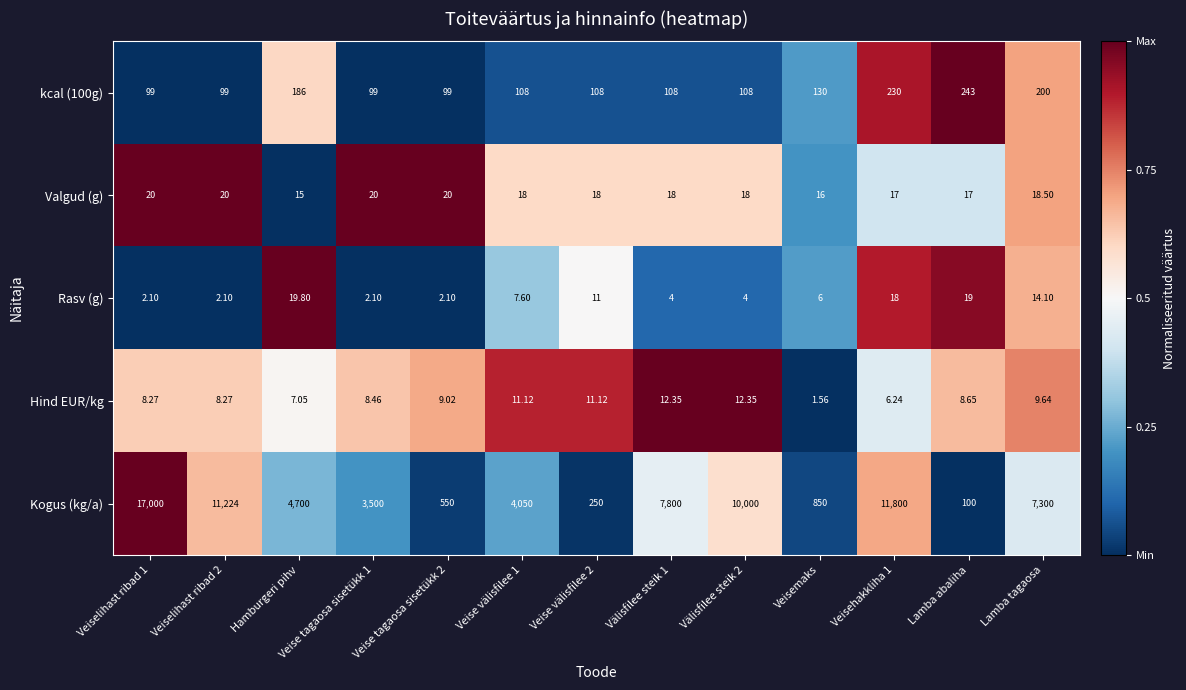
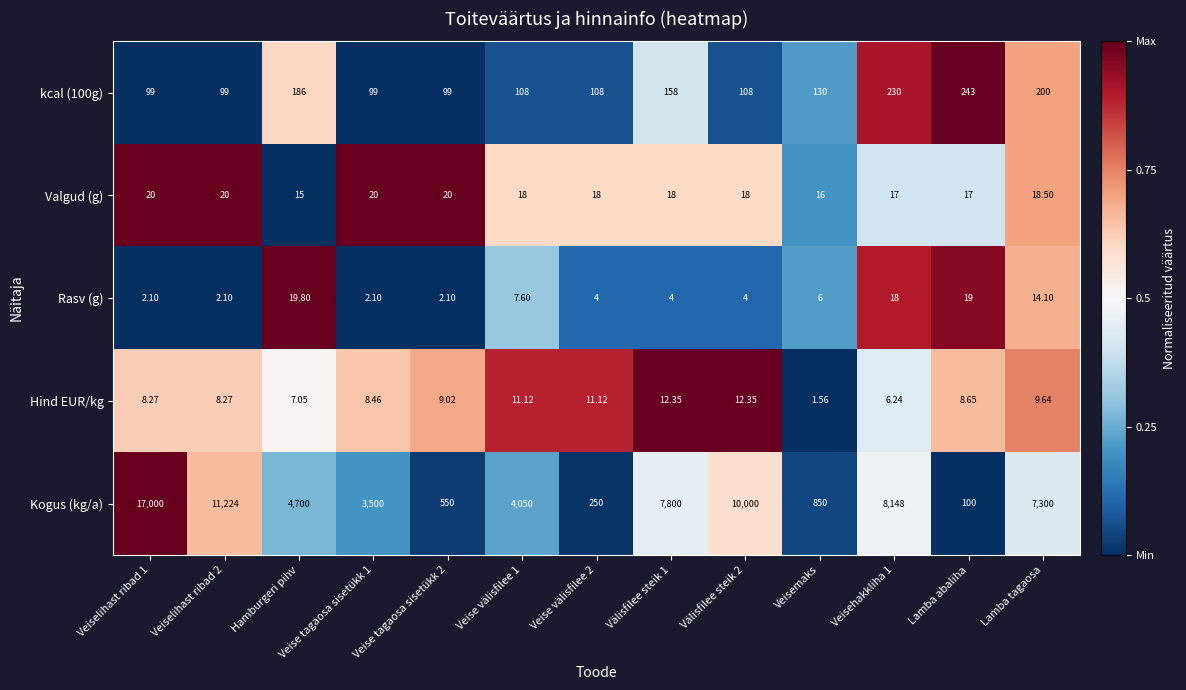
  {
    "kcal (100g)": {
      "Veiselihast ribad 1": "99",
      "Veiselihast ribad 2": "99",
      "Hamburgeri pihv": "186",
      "Veise tagaosa sisetükk 1": "99",
      "Veise tagaosa sisetükk 2": "99",
      "Veise välisfilee 1": "108",
      "Veise välisfilee 2": "108",
-     "Välisfilee steik 1": "108",
+     "Välisfilee steik 1": "158",
      "Välisfilee steik 2": "108",
      "Veisemaks": "130",
      "Veisehakkliha 1": "230",
      "Lamba abaliha": "243",
      "Lamba tagaosa": "200"
    },
    "Valgud (g)": {
      "Veiselihast ribad 1": "20",
      "Veiselihast ribad 2": "20",
      "Hamburgeri pihv": "15",
      "Veise tagaosa sisetükk 1": "20",
      "Veise tagaosa sisetükk 2": "20",
      "Veise välisfilee 1": "18",
      "Veise välisfilee 2": "18",
      "Välisfilee steik 1": "18",
      "Välisfilee steik 2": "18",
      "Veisemaks": "16",
      "Veisehakkliha 1": "17",
      "Lamba abaliha": "17",
      "Lamba tagaosa": "18.50"
    },
    "Rasv (g)": {
      "Veiselihast ribad 1": "2.10",
      "Veiselihast ribad 2": "2.10",
      "Hamburgeri pihv": "19.80",
      "Veise tagaosa sisetükk 1": "2.10",
      "Veise tagaosa sisetükk 2": "2.10",
      "Veise välisfilee 1": "7.60",
-     "Veise välisfilee 2": "11",
+     "Veise välisfilee 2": "4",
      "Välisfilee steik 1": "4",
      "Välisfilee steik 2": "4",
      "Veisemaks": "6",
      "Veisehakkliha 1": "18",
      "Lamba abaliha": "19",
      "Lamba tagaosa": "14.10"
    },
    "Hind EUR/kg": {
      "Veiselihast ribad 1": "8.27",
      "Veiselihast ribad 2": "8.27",
      "Hamburgeri pihv": "7.05",
      "Veise tagaosa sisetükk 1": "8.46",
      "Veise tagaosa sisetükk 2": "9.02",
      "Veise välisfilee 1": "11.12",
      "Veise välisfilee 2": "11.12",
      "Välisfilee steik 1": "12.35",
      "Välisfilee steik 2": "12.35",
      "Veisemaks": "1.56",
      "Veisehakkliha 1": "6.24",
      "Lamba abaliha": "8.65",
      "Lamba tagaosa": "9.64"
    },
    "Kogus (kg/a)": {
      "Veiselihast ribad 1": "17,000",
      "Veiselihast ribad 2": "11,224",
      "Hamburgeri pihv": "4,700",
      "Veise tagaosa sisetükk 1": "3,500",
      "Veise tagaosa sisetükk 2": "550",
      "Veise välisfilee 1": "4,050",
      "Veise välisfilee 2": "250",
      "Välisfilee steik 1": "7,800",
      "Välisfilee steik 2": "10,000",
      "Veisemaks": "850",
-     "Veisehakkliha 1": "11,800",
+     "Veisehakkliha 1": "8,148",
      "Lamba abaliha": "100",
      "Lamba tagaosa": "7,300"
    }
  }
